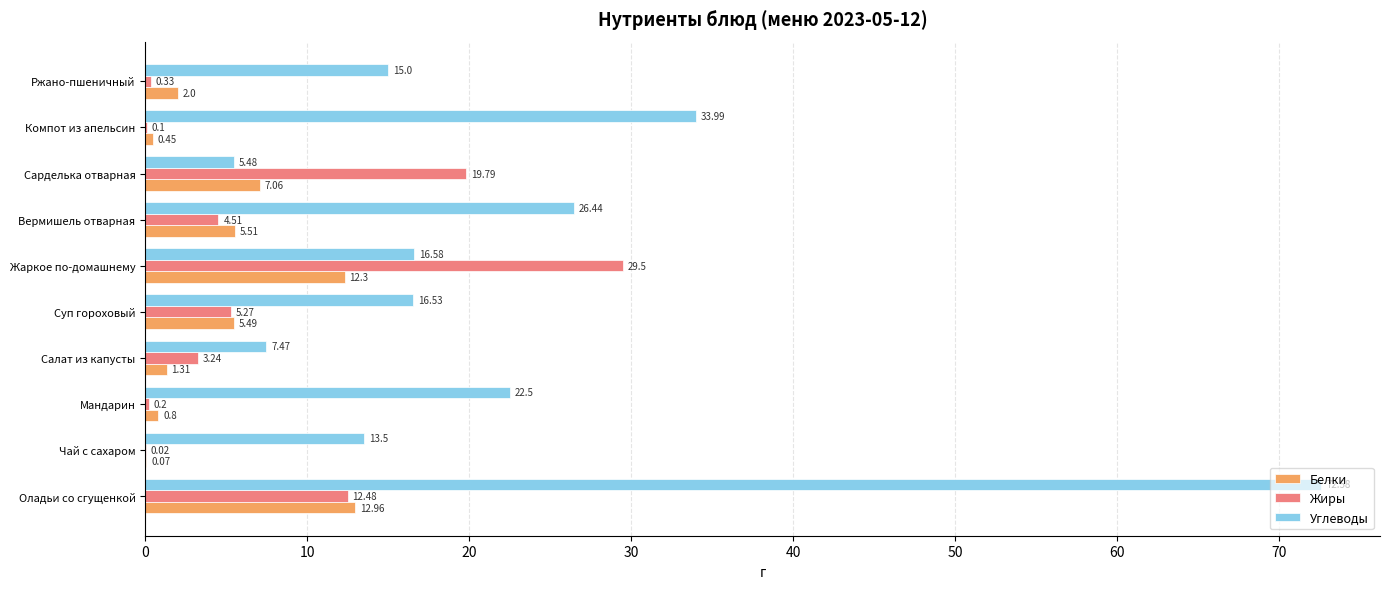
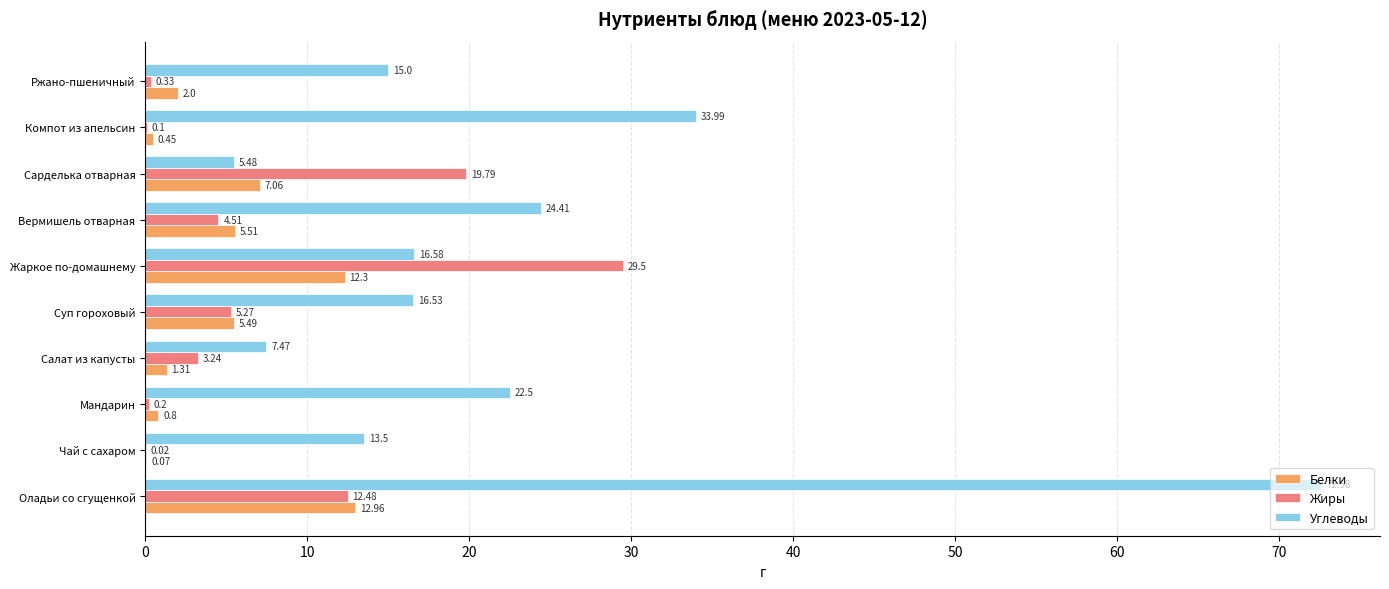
  {
    "Углеводы": {
      "Ржано-пшеничный": 15.0,
      "Компот из апельсин": 33.99,
      "Сарделька отварная": 5.48,
-     "Вермишель отварная": 26.44,
+     "Вермишель отварная": 24.41,
      "Жаркое по-домашнему": 16.58,
      "Суп гороховый": 16.53,
      "Салат из капусты": 7.47,
      "Мандарин": 22.5,
      "Чай с сахаром": 13.5
    }
  }
